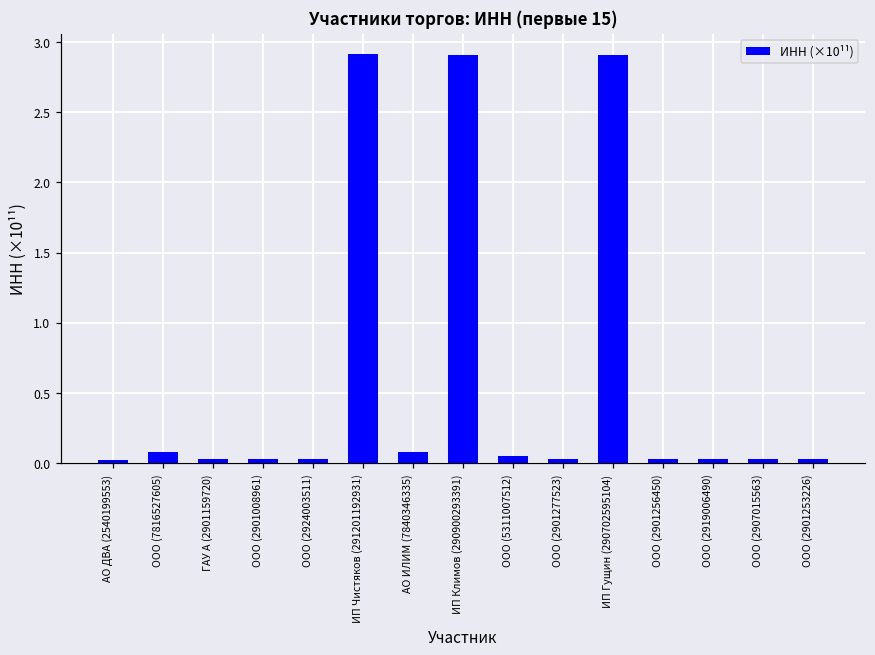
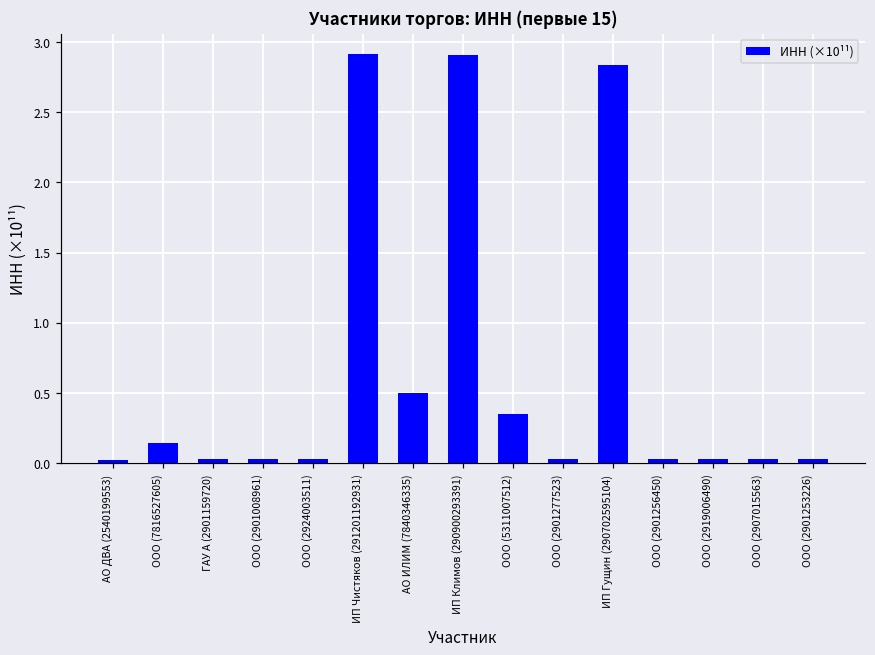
  {
    "АО ДВА (2540199553)": 0.03,
-   "ООО (7816527605)": 0.08,
+   "ООО (7816527605)": 0.14,
    "ГАУ А (2901159720)": 0.03,
    "ООО (2901008961)": 0.03,
    "ООО (2924003511)": 0.03,
    "ИП Чистяков (291201192931)": 2.91,
-   "АО ИЛИМ (7840346335)": 0.08,
+   "АО ИЛИМ (7840346335)": 0.50,
    "ИП Климов (290900293391)": 2.91,
-   "ООО (5311007512)": 0.05,
+   "ООО (5311007512)": 0.35,
    "ООО (2901277523)": 0.03,
-   "ИП Гущин (290702595104)": 2.91,
+   "ИП Гущин (290702595104)": 2.84,
    "ООО (2901256450)": 0.03,
    "ООО (2919006490)": 0.03,
    "ООО (2907015563)": 0.03,
    "ООО (2901253226)": 0.03
  }
